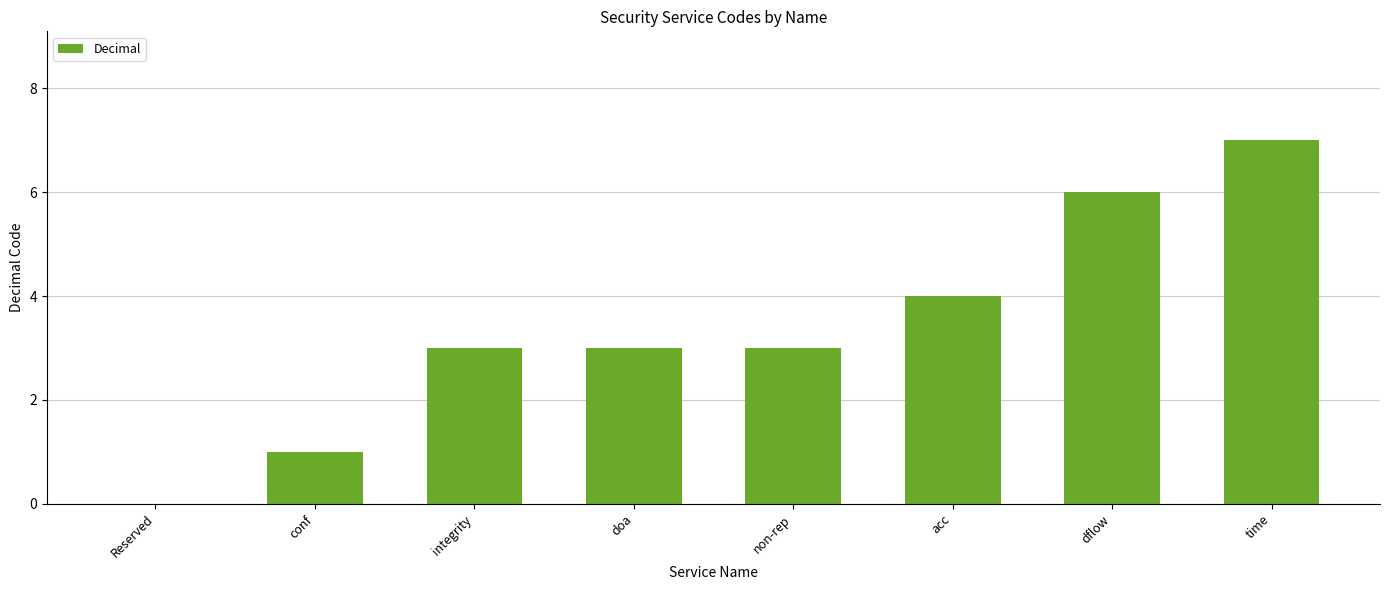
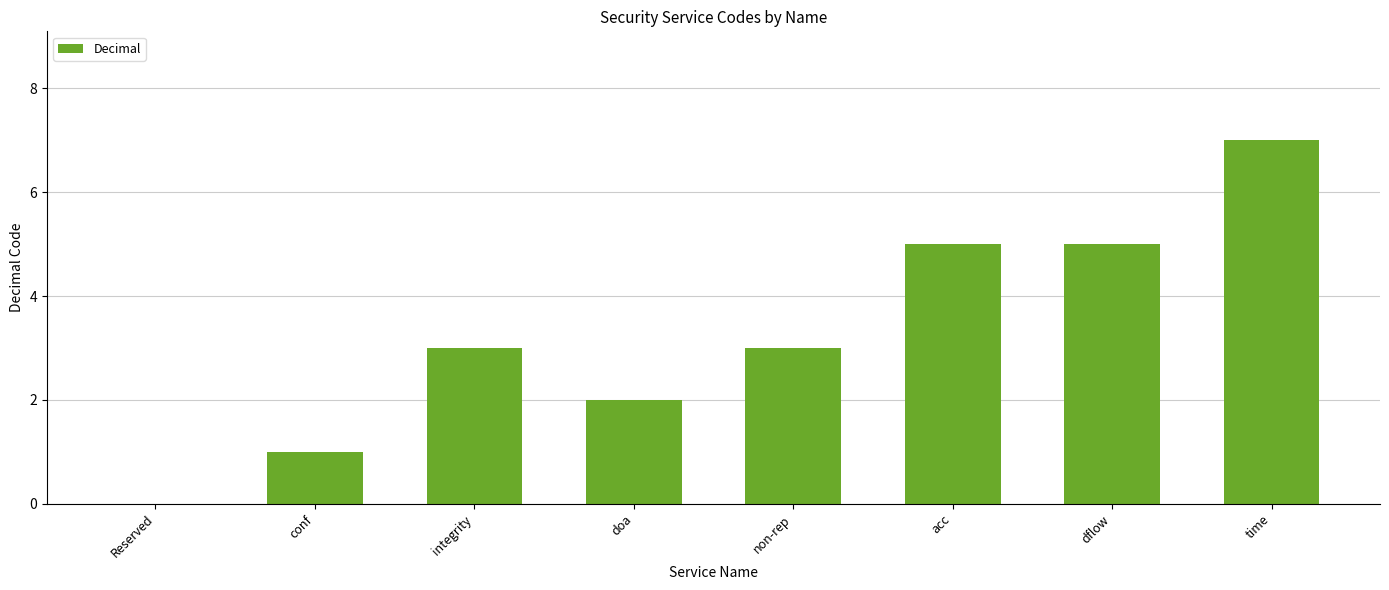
  {
    "Reserved": 0,
    "conf": 1,
    "integrity": 3,
-   "doa": 3,
+   "doa": 2,
    "non-rep": 3,
-   "acc": 4,
-   "dflow": 6,
+   "acc": 5,
+   "dflow": 5,
    "time": 7
  }
